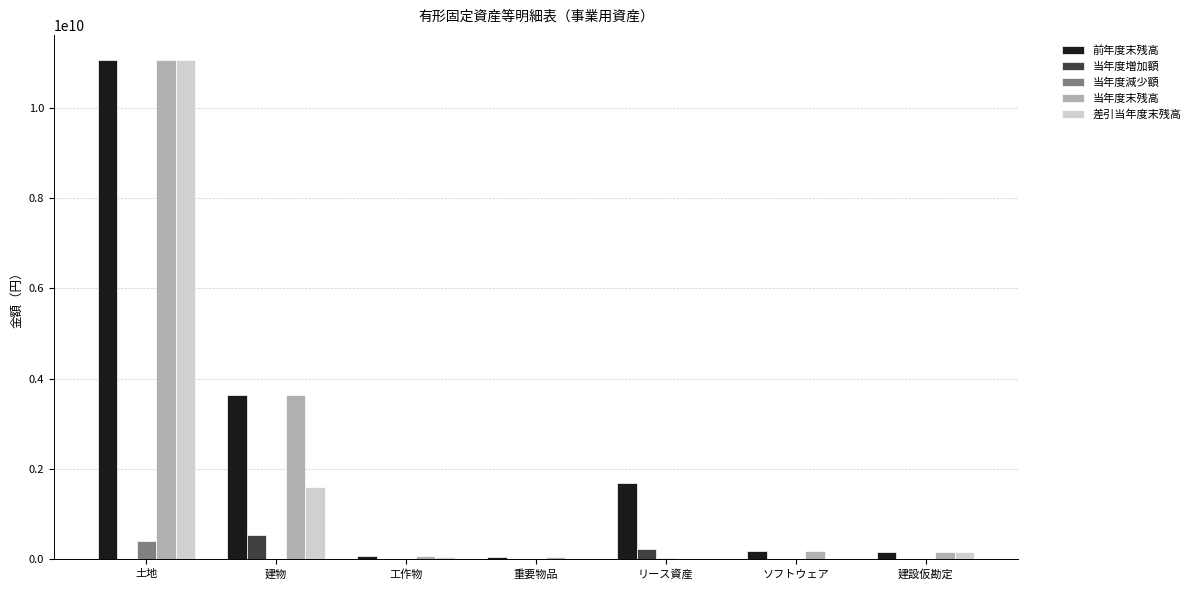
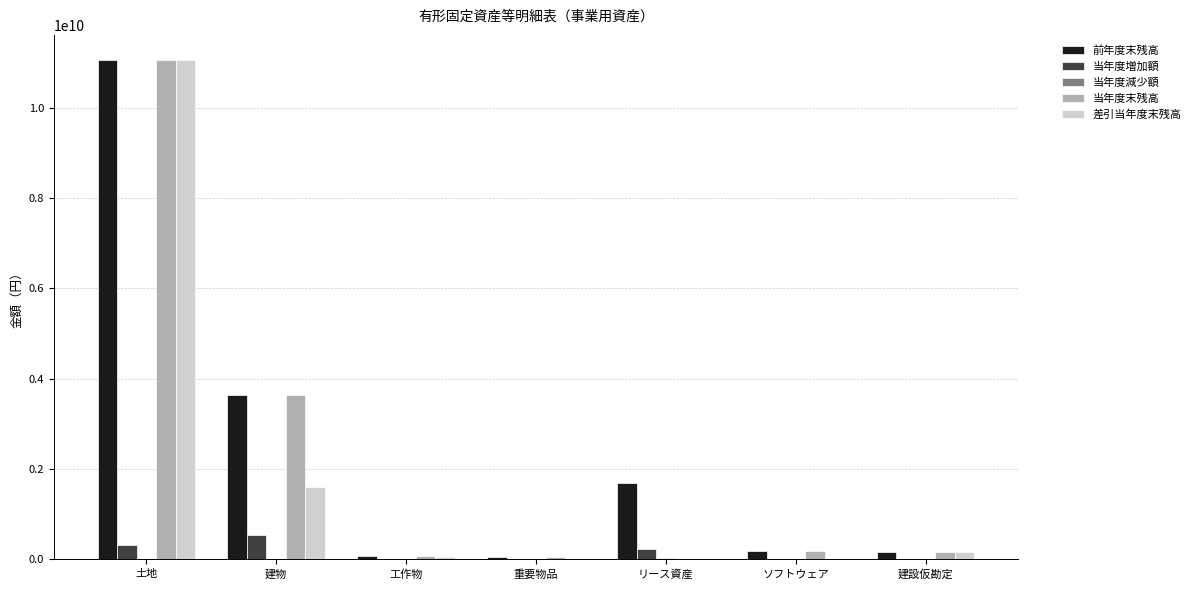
  {
    "前年度末残高": {
      "土地": 11100000000,
      "建物": 3600000000,
      "工作物": 100000000,
      "リース資産": 1700000000,
      "ソフトウェア": 200000000,
      "建設仮勘定": 200000000
    },
    "当年度増加額": {
-     "土地": 0,
+     "土地": 300000000,
      "建物": 500000000,
      "工作物": 0,
      "重要物品": 0,
      "リース資産": 200000000,
      "ソフトウェア": 0
    },
    "当年度減少額": {
-     "土地": 400000000,
+     "土地": 0,
      "建物": 0,
      "工作物": 0,
      "重要物品": 0,
      "ソフトウェア": 0,
      "建設仮勘定": 0
    }
  }
